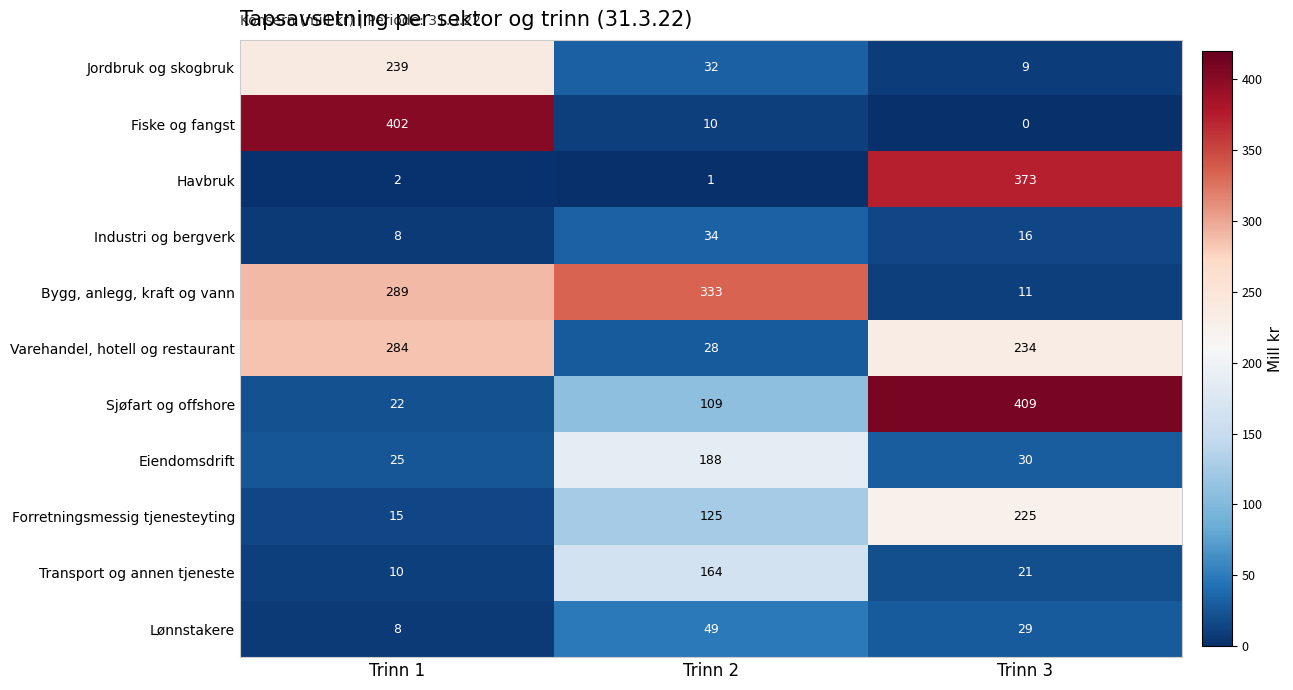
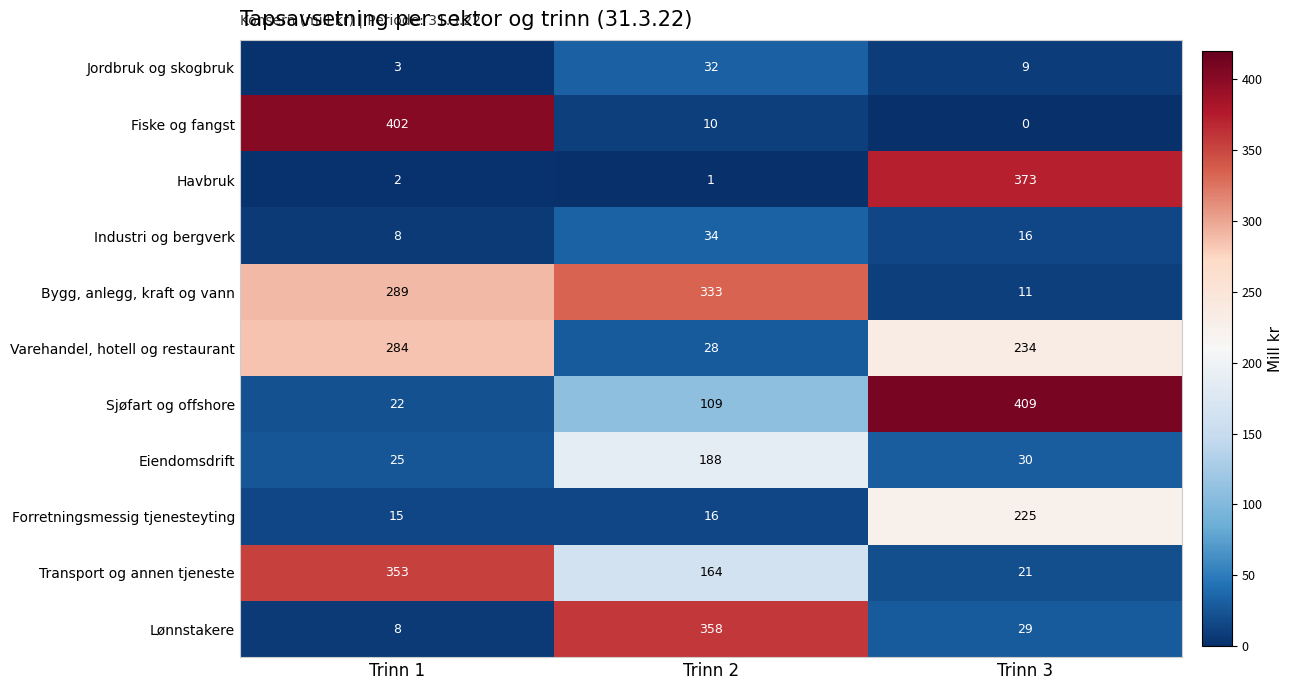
  {
    "Jordbruk og skogbruk": {
-     "Trinn 1": 239,
+     "Trinn 1": 3,
      "Trinn 2": 32,
      "Trinn 3": 9
    },
    "Fiske og fangst": {
      "Trinn 1": 402,
      "Trinn 2": 10,
      "Trinn 3": 0
    },
    "Havbruk": {
      "Trinn 1": 2,
      "Trinn 2": 1,
      "Trinn 3": 373
    },
    "Industri og bergverk": {
      "Trinn 1": 8,
      "Trinn 2": 34,
      "Trinn 3": 16
    },
    "Bygg, anlegg, kraft og vann": {
      "Trinn 1": 289,
      "Trinn 2": 333,
      "Trinn 3": 11
    },
    "Varehandel, hotell og restaurant": {
      "Trinn 1": 284,
      "Trinn 2": 28,
      "Trinn 3": 234
    },
    "Sjøfart og offshore": {
      "Trinn 1": 22,
      "Trinn 2": 109,
      "Trinn 3": 409
    },
    "Eiendomsdrift": {
      "Trinn 1": 25,
      "Trinn 2": 188,
      "Trinn 3": 30
    },
    "Forretningsmessig tjenesteyting": {
      "Trinn 1": 15,
-     "Trinn 2": 125,
+     "Trinn 2": 16,
      "Trinn 3": 225
    },
    "Transport og annen tjeneste": {
-     "Trinn 1": 10,
+     "Trinn 1": 353,
      "Trinn 2": 164,
      "Trinn 3": 21
    },
    "Lønnstakere": {
      "Trinn 1": 8,
-     "Trinn 2": 49,
+     "Trinn 2": 358,
      "Trinn 3": 29
    }
  }
